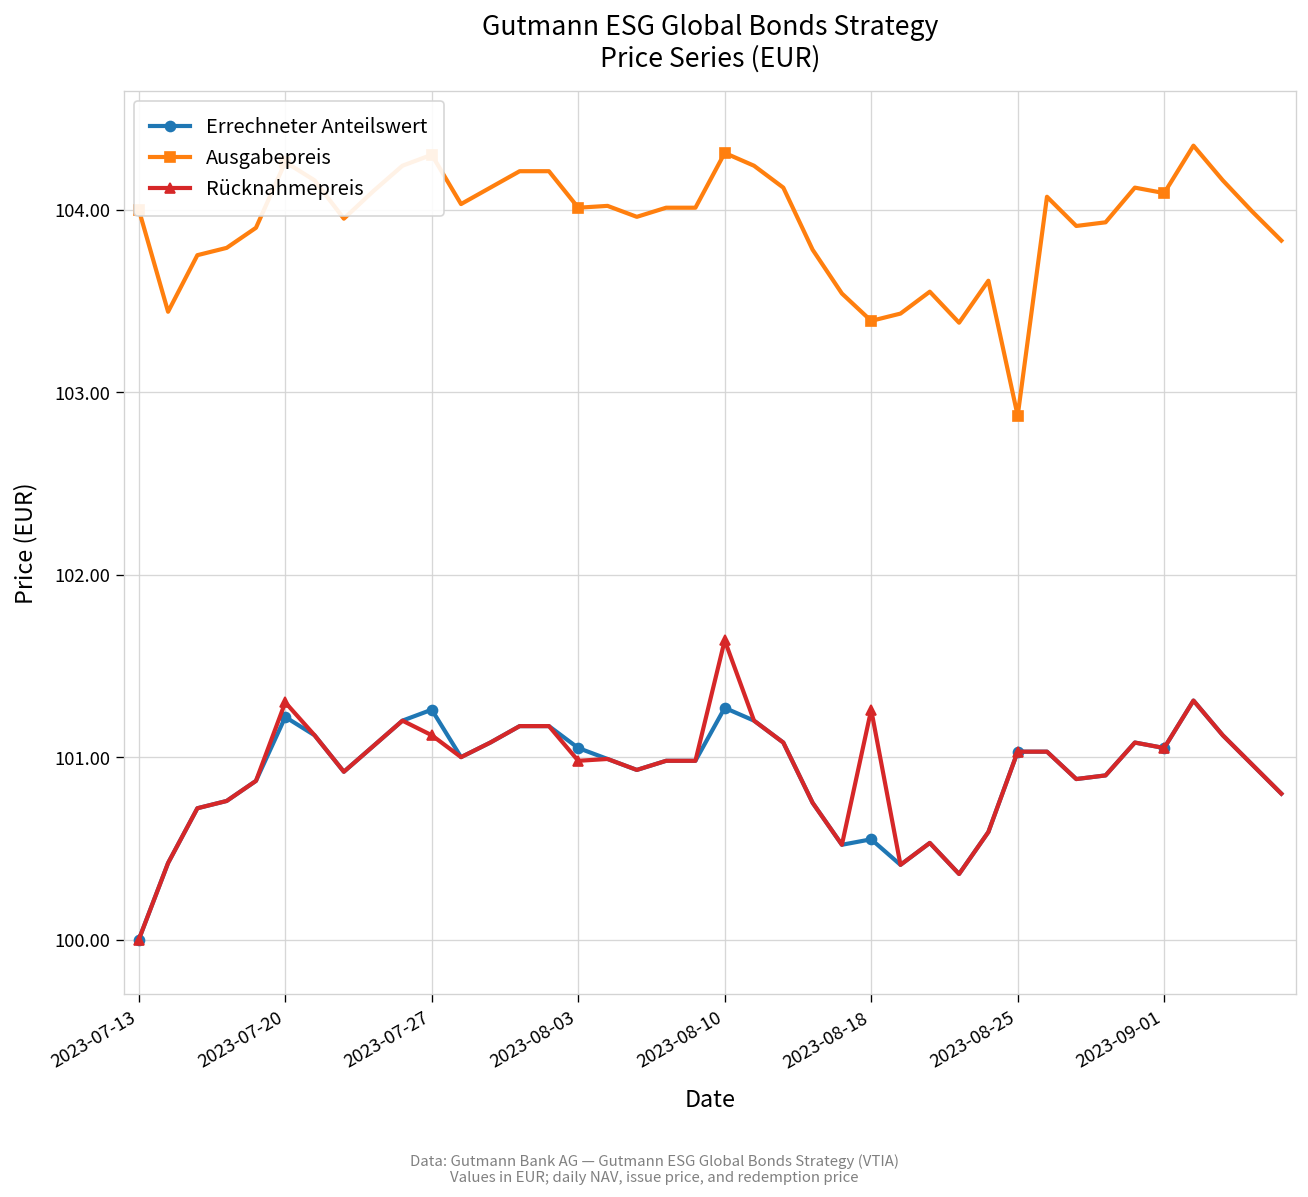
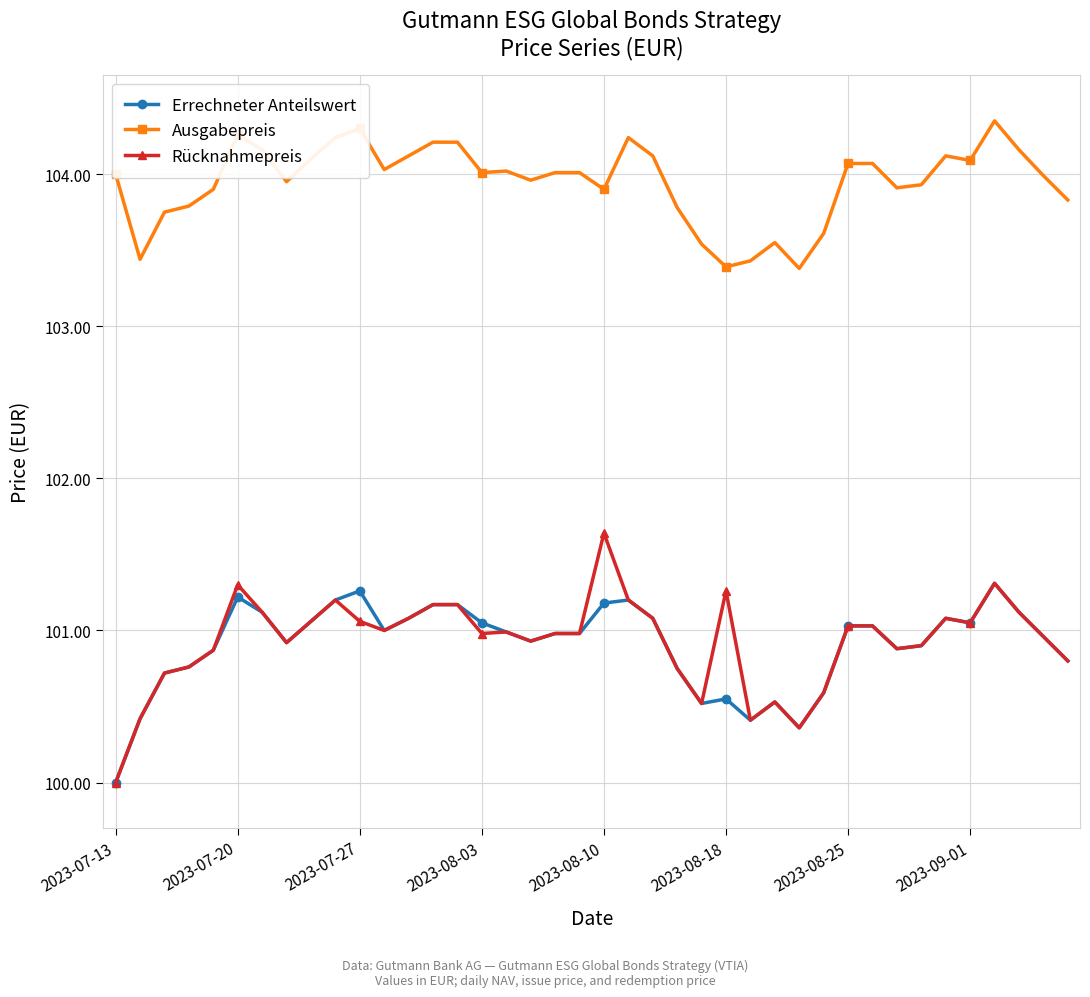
  {
    "Errechneter Anteilswert": {
      "2023-07-20": 101.22,
      "2023-07-27": 101.26,
      "2023-08-03": 101.05,
-     "2023-08-10": 101.27,
+     "2023-08-10": 101.18,
      "2023-08-18": 100.55
    },
    "Ausgabepreis": {
      "2023-08-03": 104.01,
-     "2023-08-10": 104.31,
+     "2023-08-10": 103.90,
      "2023-08-18": 103.39,
-     "2023-08-25": 102.87,
+     "2023-08-25": 104.07,
      "2023-09-01": 104.09
    },
    "Rücknahmepreis": {
      "2023-07-20": 101.30,
-     "2023-07-27": 101.12,
+     "2023-07-27": 101.06,
      "2023-08-03": 100.98,
      "2023-08-10": 101.64,
      "2023-08-18": 101.26
    }
  }
